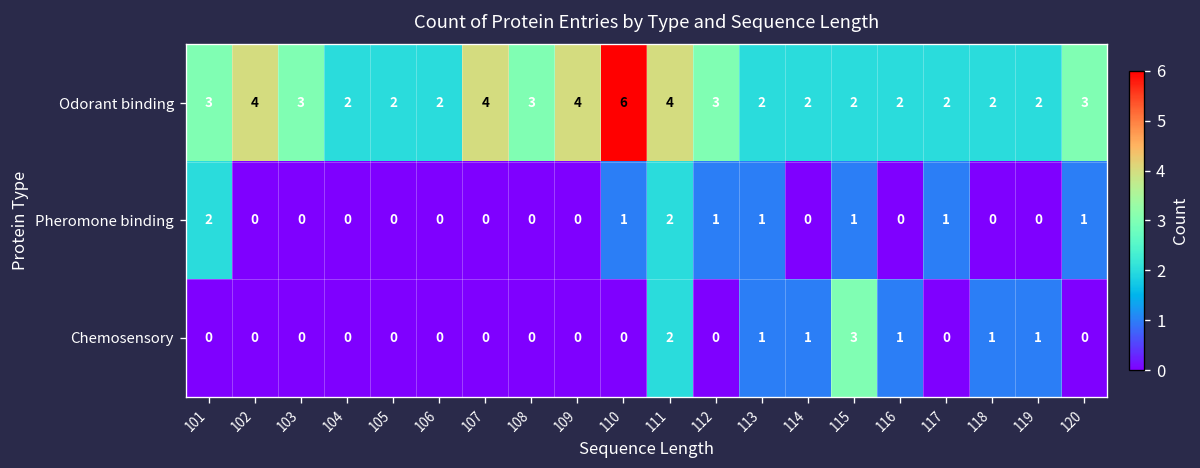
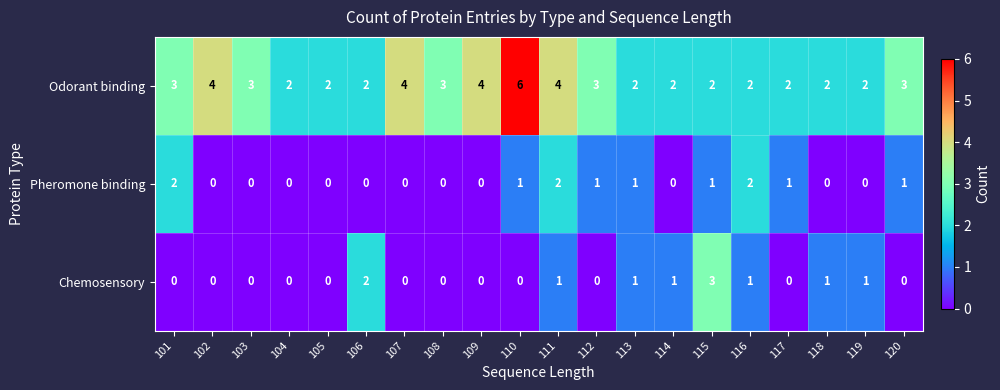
  {
    "Odorant binding": {
      "101": 3,
      "102": 4,
      "103": 3,
      "104": 2,
      "105": 2,
      "106": 2,
      "107": 4,
      "108": 3,
      "109": 4,
      "110": 6,
      "111": 4,
      "112": 3,
      "113": 2,
      "114": 2,
      "115": 2,
      "116": 2,
      "117": 2,
      "118": 2,
      "119": 2,
      "120": 3
    },
    "Pheromone binding": {
      "101": 2,
      "102": 0,
      "103": 0,
      "104": 0,
      "105": 0,
      "106": 0,
      "107": 0,
      "108": 0,
      "109": 0,
      "110": 1,
      "111": 2,
      "112": 1,
      "113": 1,
      "114": 0,
      "115": 1,
-     "116": 0,
+     "116": 2,
      "117": 1,
      "118": 0,
      "119": 0,
      "120": 1
    },
    "Chemosensory": {
      "101": 0,
      "102": 0,
      "103": 0,
      "104": 0,
      "105": 0,
-     "106": 0,
+     "106": 2,
      "107": 0,
      "108": 0,
      "109": 0,
      "110": 0,
-     "111": 2,
+     "111": 1,
      "112": 0,
      "113": 1,
      "114": 1,
      "115": 3,
      "116": 1,
      "117": 0,
      "118": 1,
      "119": 1,
      "120": 0
    }
  }
